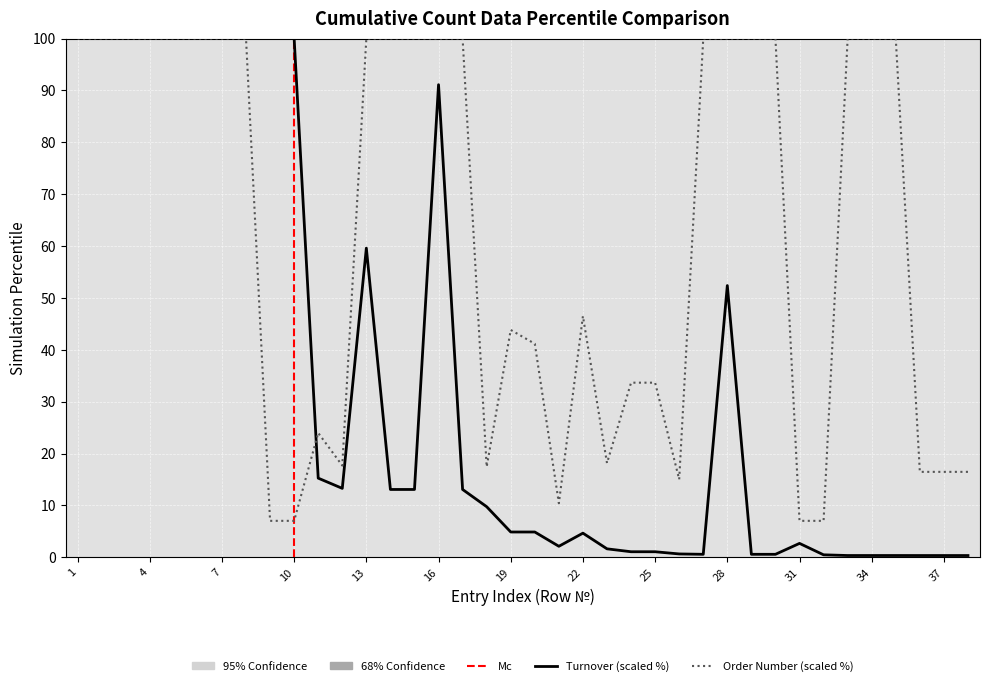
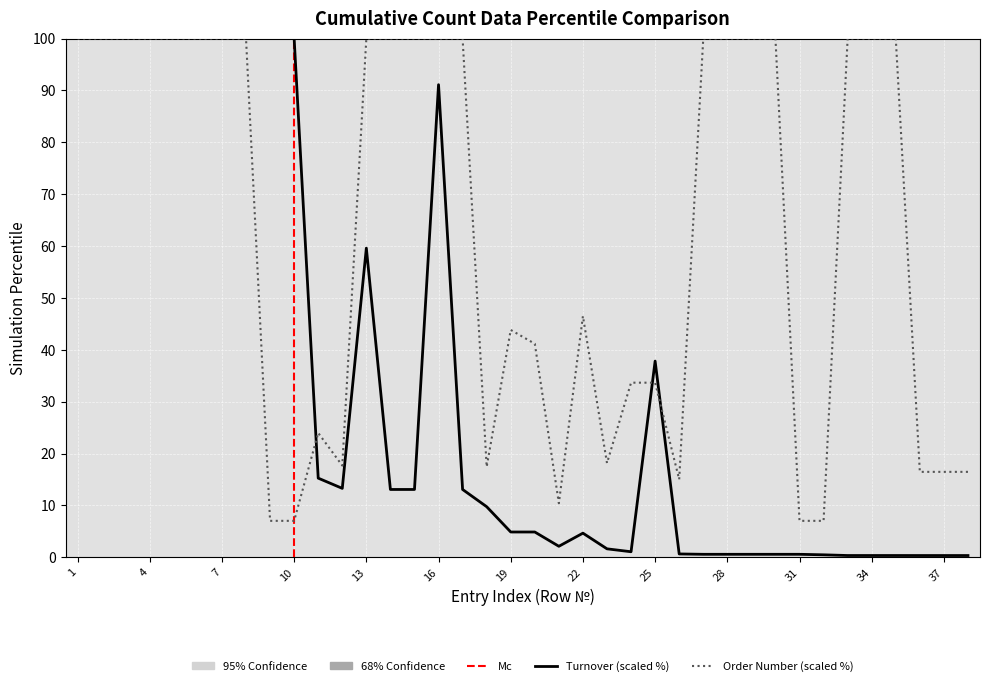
  {
    "Turnover (scaled %)": {
      "10": 100,
      "13": 60,
      "16": 91,
      "19": 5,
      "22": 5,
-     "25": 1,
-     "28": 52,
-     "31": 3,
+     "25": 38,
+     "28": 1,
+     "31": 1,
      "34": 0,
      "37": 0
    },
    "Order Number (scaled %)": {
      "10": 7,
      "13": 100,
      "16": 100,
      "19": 44,
      "22": 46,
      "25": 34,
      "28": 100,
      "31": 7,
      "34": 100,
      "37": 16
    }
  }
